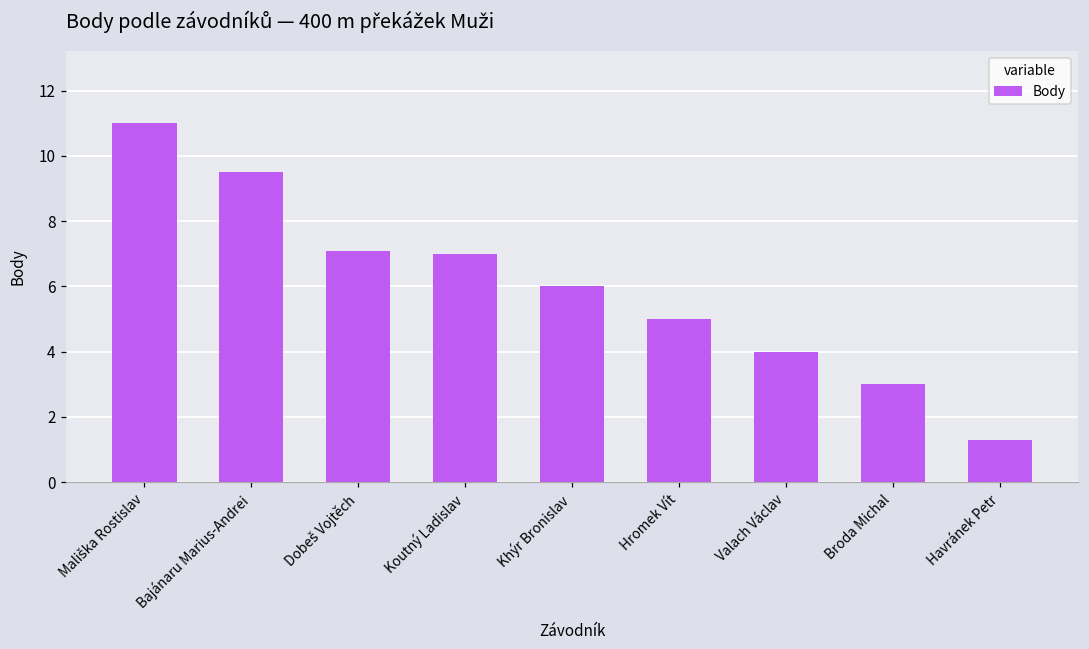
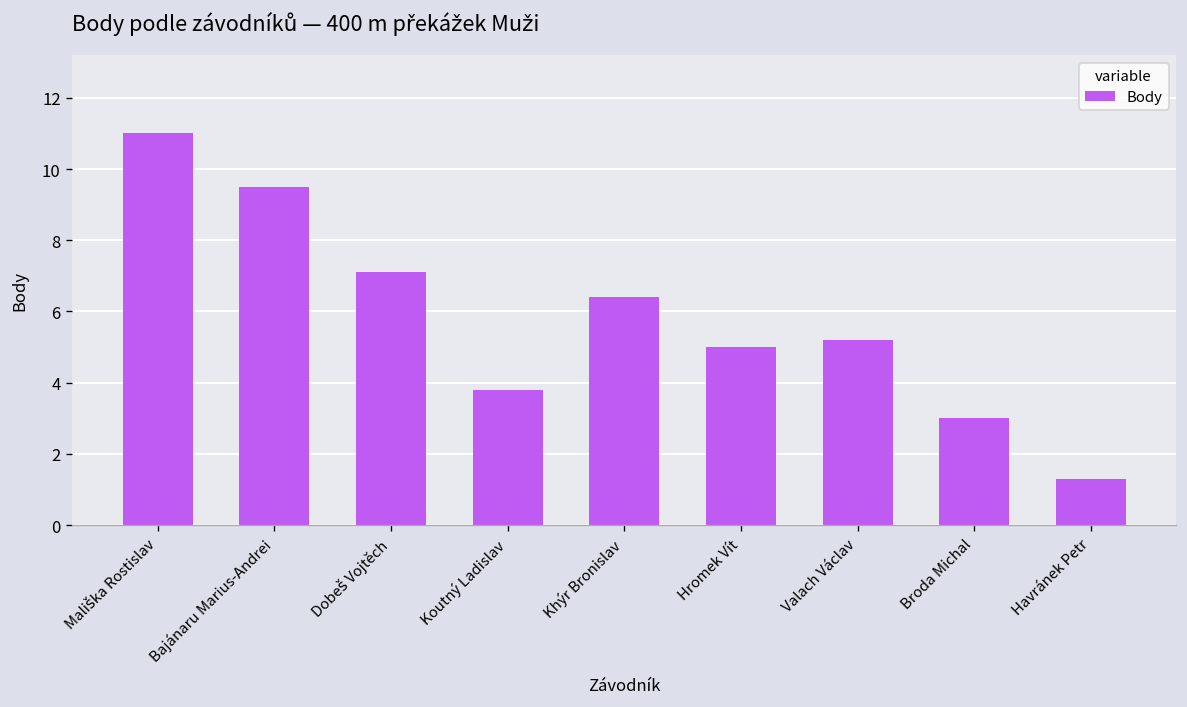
  {
    "Mališka Rostislav": 11.0,
    "Bajánaru Marius-Andrei": 9.5,
    "Dobeš Vojtěch": 7.1,
-   "Koutný Ladislav": 7.0,
-   "Khýr Bronislav": 6.0,
+   "Koutný Ladislav": 3.8,
+   "Khýr Bronislav": 6.4,
    "Hromek Vít": 5.0,
-   "Valach Václav": 4.0,
+   "Valach Václav": 5.2,
    "Broda Michal": 3.0,
    "Havránek Petr": 1.3
  }
